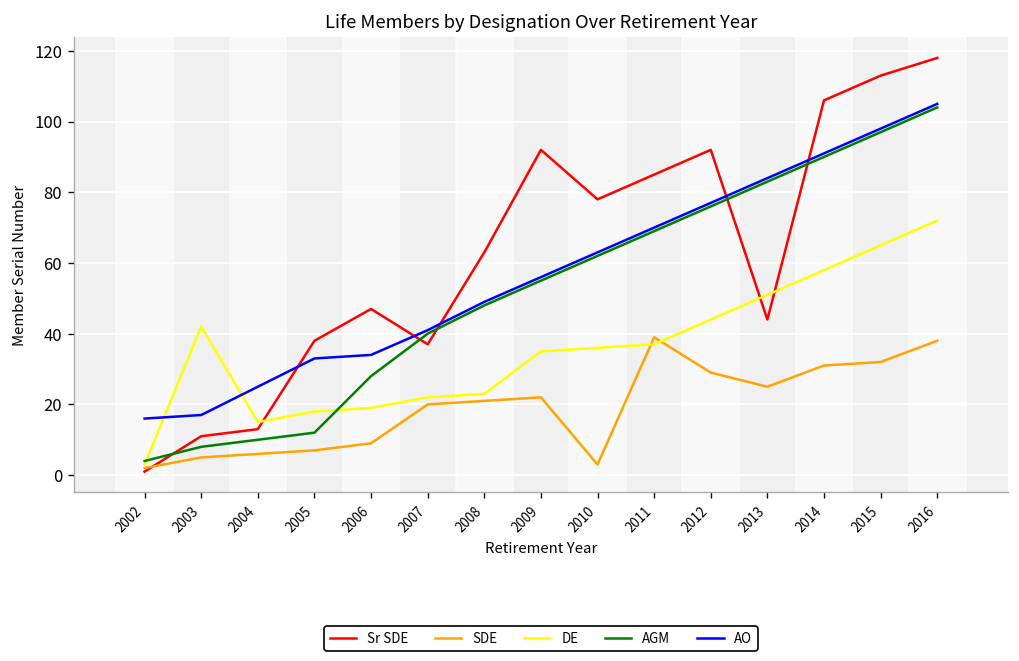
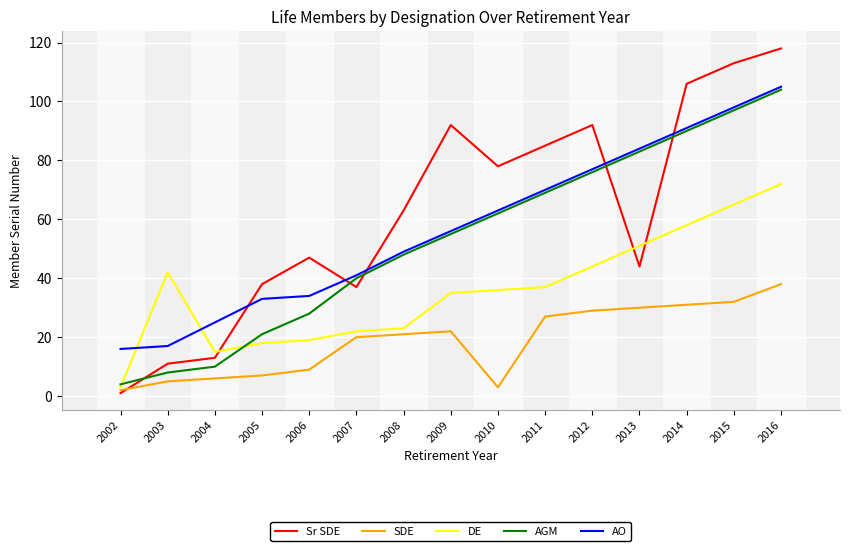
  {
    "Sr SDE": {
      "2002": 1,
      "2003": 11,
      "2004": 13,
      "2005": 38,
      "2006": 47,
      "2007": 37,
      "2008": 63,
      "2009": 92,
      "2010": 78,
      "2011": 85,
      "2012": 92,
      "2013": 44,
      "2014": 106,
      "2015": 113,
      "2016": 118
    },
    "SDE": {
      "2002": 2,
      "2003": 5,
      "2004": 6,
      "2005": 7,
      "2006": 9,
      "2007": 20,
      "2008": 21,
      "2009": 22,
      "2010": 3,
-     "2011": 39,
+     "2011": 27,
      "2012": 29,
-     "2013": 25,
+     "2013": 30,
      "2014": 31,
      "2015": 32,
      "2016": 38
    },
    "DE": {
      "2002": 3,
      "2003": 42,
      "2004": 15,
      "2005": 18,
      "2006": 19,
      "2007": 22,
      "2008": 23,
      "2009": 35,
      "2010": 36,
      "2011": 37,
      "2012": 44,
      "2013": 51,
      "2014": 58,
      "2015": 65,
      "2016": 72
    },
    "AGM": {
      "2002": 4,
      "2003": 8,
      "2004": 10,
-     "2005": 12,
+     "2005": 21,
      "2006": 28,
      "2007": 40,
      "2008": 48,
      "2009": 55,
      "2010": 62,
      "2011": 69,
      "2012": 76,
      "2013": 83,
      "2014": 90,
      "2015": 97,
      "2016": 104
    },
    "AO": {
      "2002": 16,
      "2003": 17,
      "2004": 25,
      "2005": 33,
      "2006": 34,
      "2007": 41,
      "2008": 49,
      "2009": 56,
      "2010": 63,
      "2011": 70,
      "2012": 77,
      "2013": 84,
      "2014": 91,
      "2015": 98,
      "2016": 105
    }
  }
